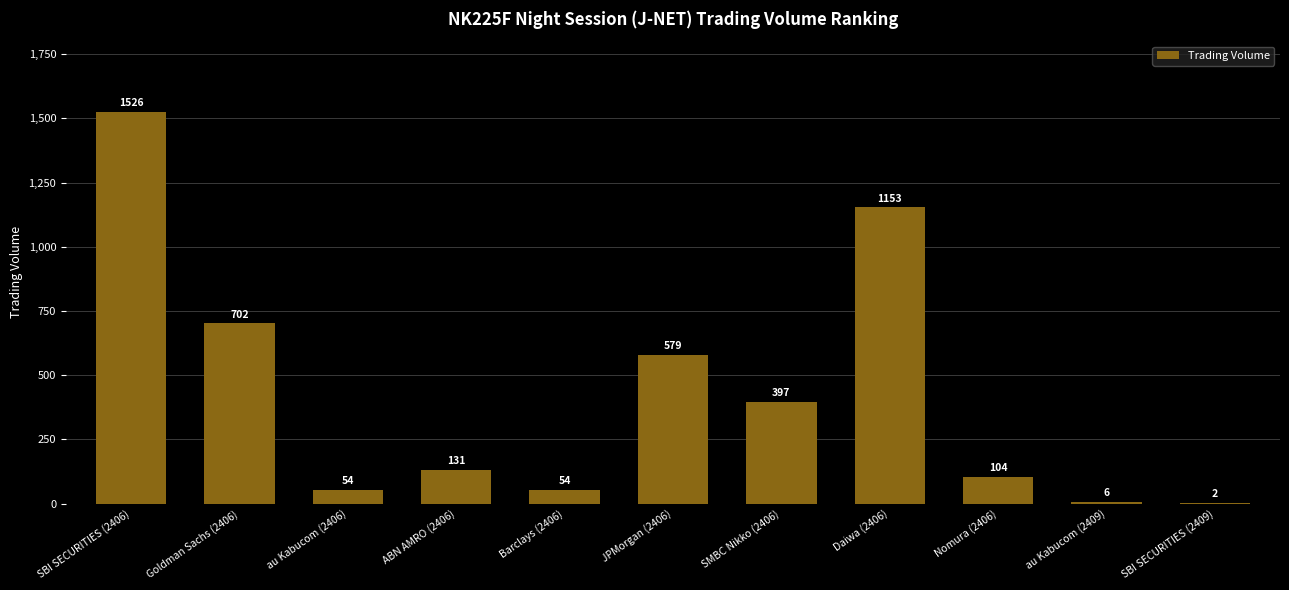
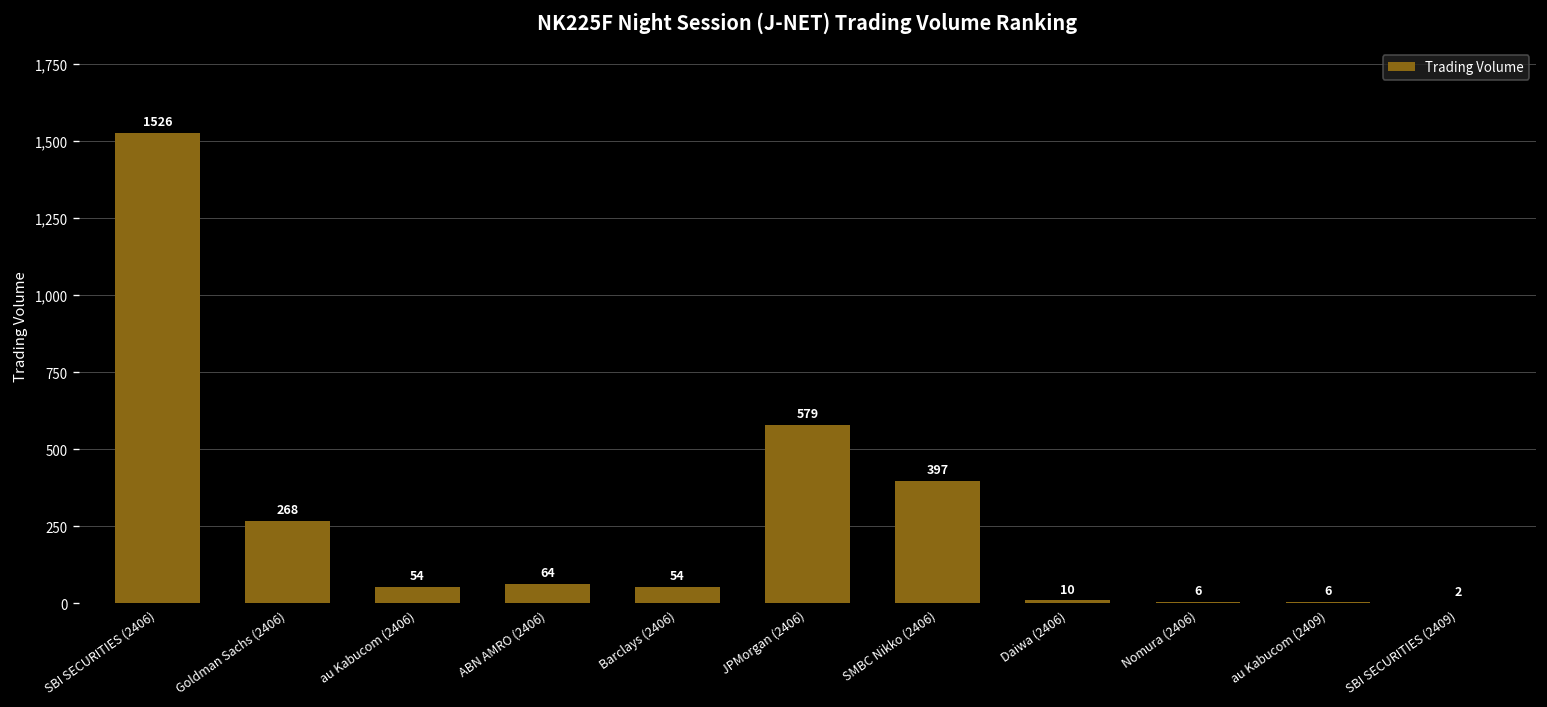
  {
    "SBI SECURITIES (2406)": 1526,
-   "Goldman Sachs (2406)": 702,
+   "Goldman Sachs (2406)": 268,
    "au Kabucom (2406)": 54,
-   "ABN AMRO (2406)": 131,
+   "ABN AMRO (2406)": 64,
    "Barclays (2406)": 54,
-   "Daiwa (2406)": 1153,
-   "Nomura (2406)": 104,
+   "Daiwa (2406)": 10,
+   "Nomura (2406)": 6,
    "au Kabucom (2409)": 6,
    "SBI SECURITIES (2409)": 2
  }
